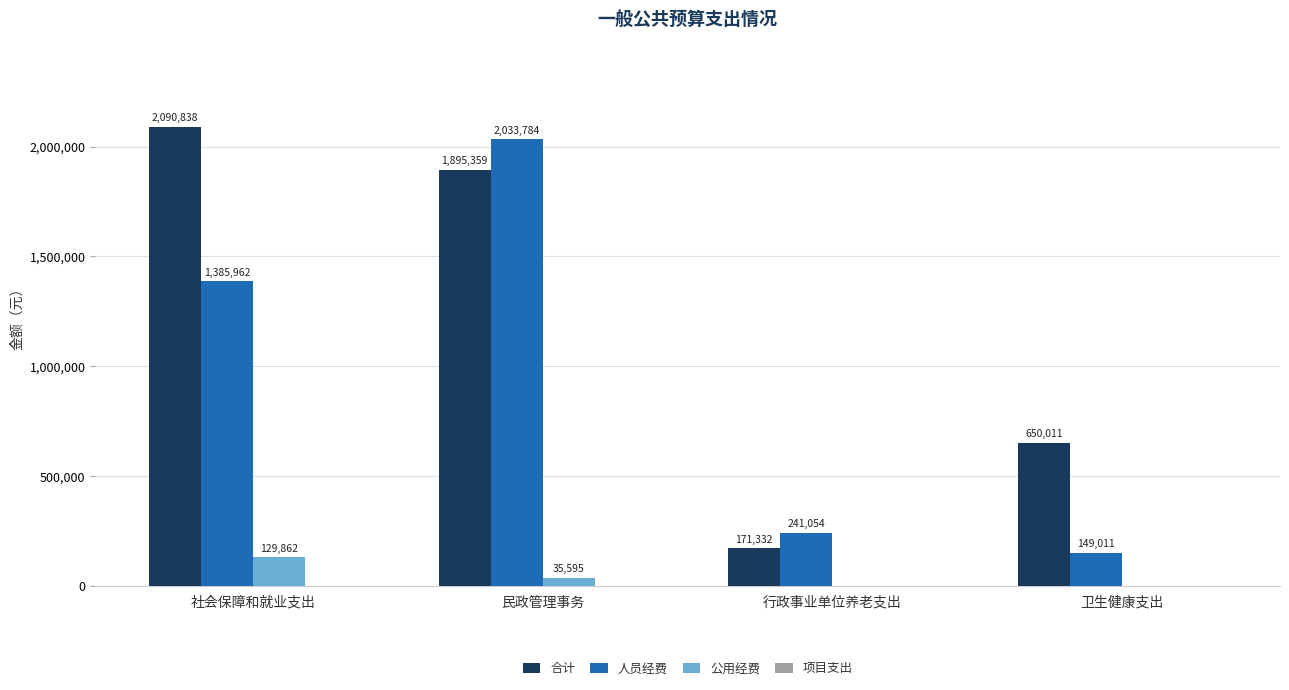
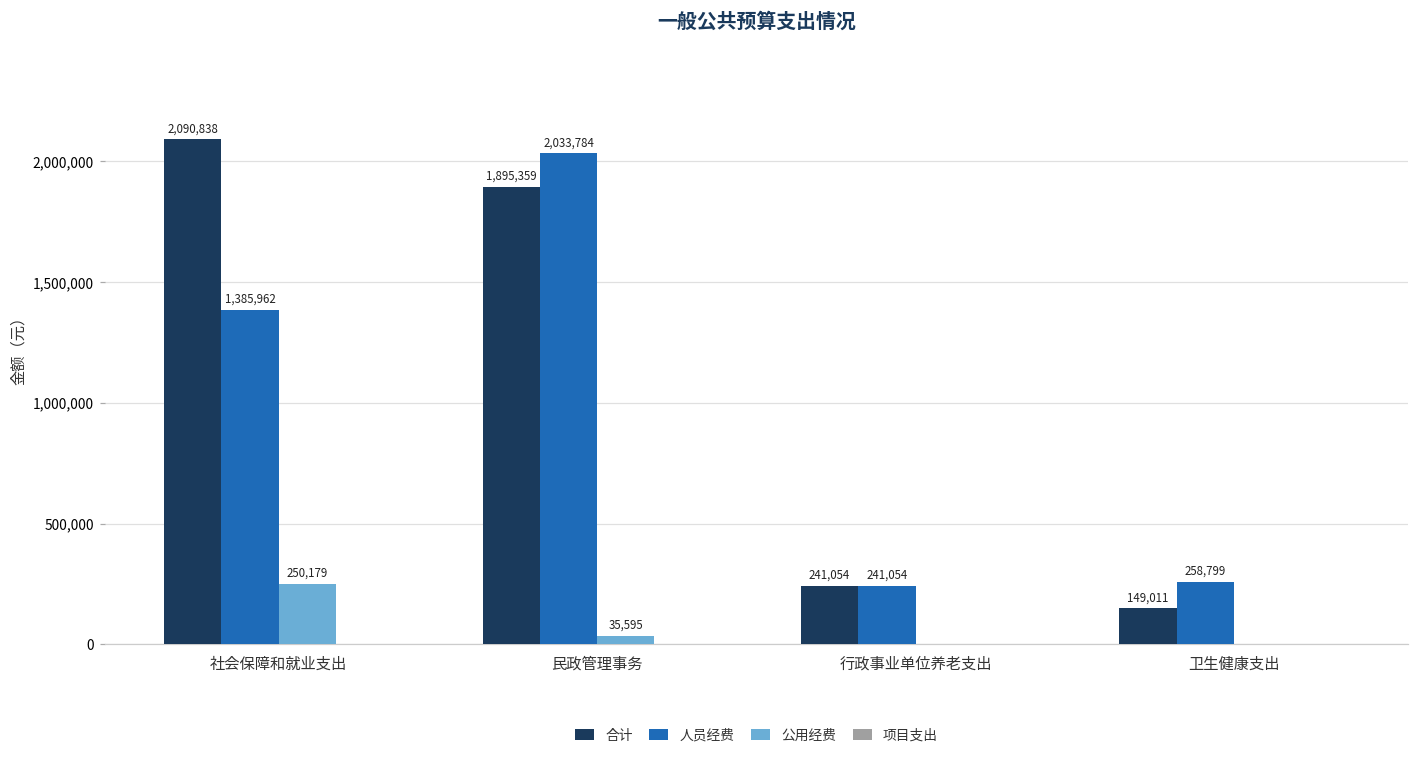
  {
    "合计": {
      "社会保障和就业支出": "2,090,838",
      "民政管理事务": "1,895,359",
-     "行政事业单位养老支出": "171,332",
-     "卫生健康支出": "650,011"
+     "行政事业单位养老支出": "241,054",
+     "卫生健康支出": "149,011"
    },
    "人员经费": {
      "社会保障和就业支出": "1,385,962",
      "民政管理事务": "2,033,784",
      "行政事业单位养老支出": "241,054",
-     "卫生健康支出": "149,011"
+     "卫生健康支出": "258,799"
    },
    "公用经费": {
-     "社会保障和就业支出": "129,862",
+     "社会保障和就业支出": "250,179",
      "民政管理事务": "35,595"
    },
    "项目支出": {
      "社会保障和就业支出": "0",
      "民政管理事务": "0",
      "行政事业单位养老支出": "0",
      "卫生健康支出": "0"
    }
  }
